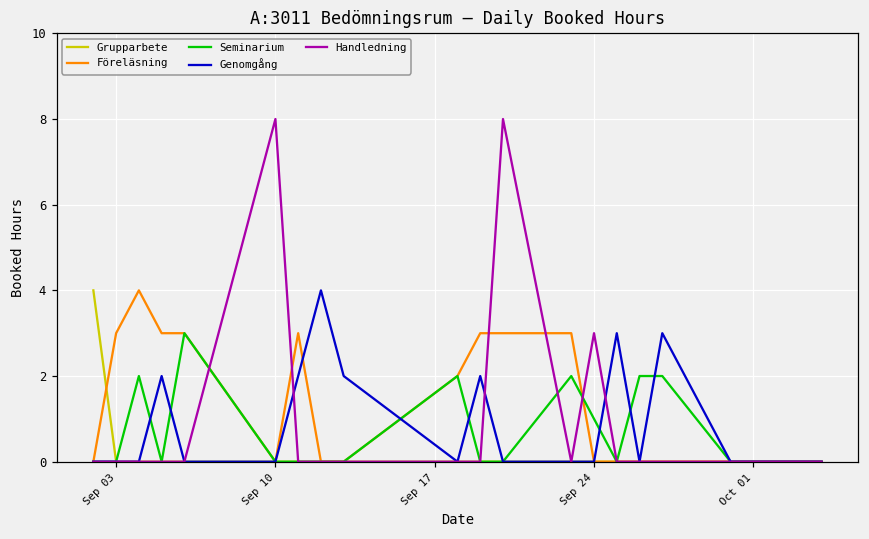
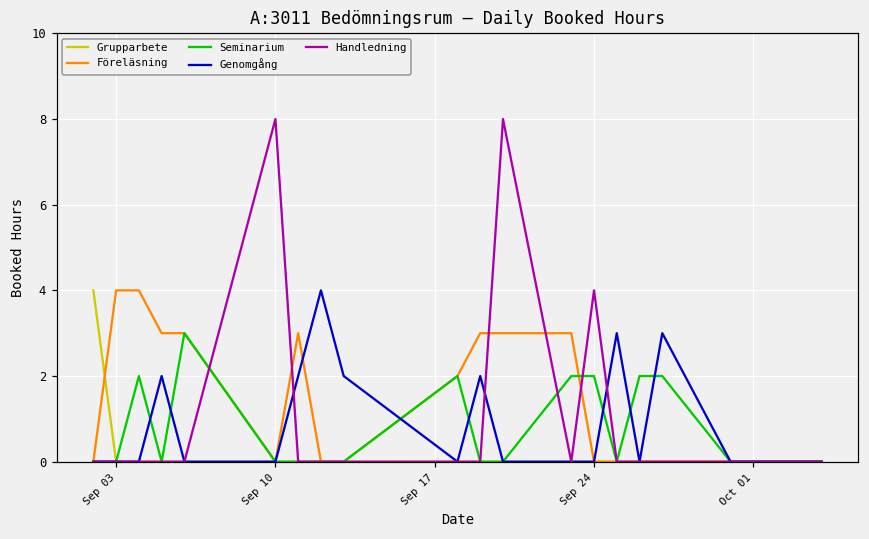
  {
    "Föreläsning": {
-     "Sep 03": 3
+     "Sep 03": 4
    },
    "Seminarium": {
-     "Sep 24": 1
+     "Sep 24": 2
    },
    "Handledning": {
      "Sep 10": 8,
-     "Sep 24": 3
+     "Sep 24": 4
    }
  }
